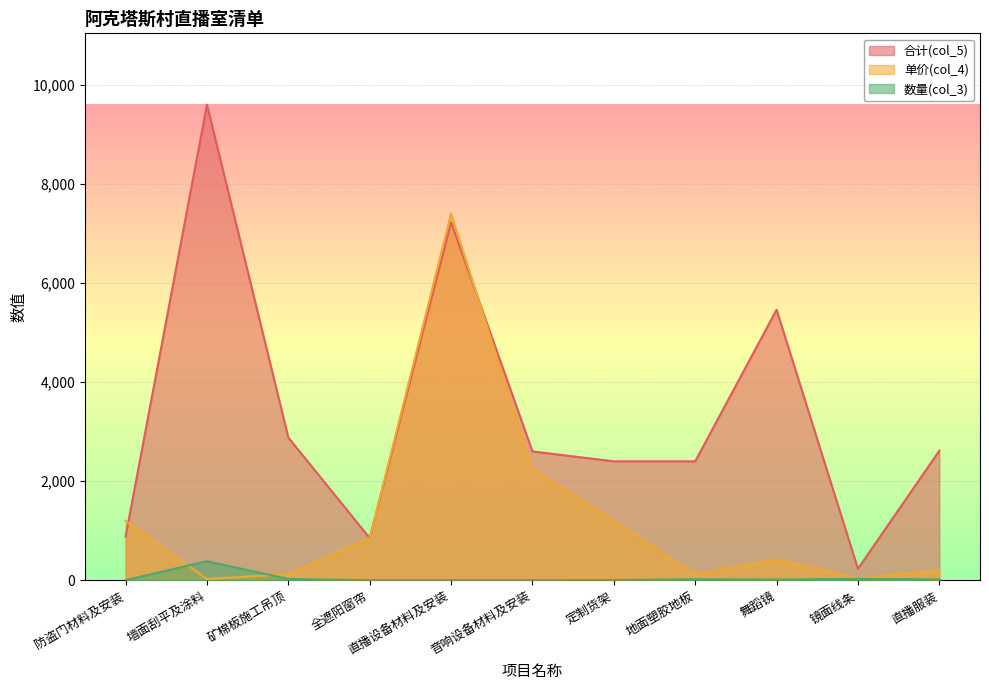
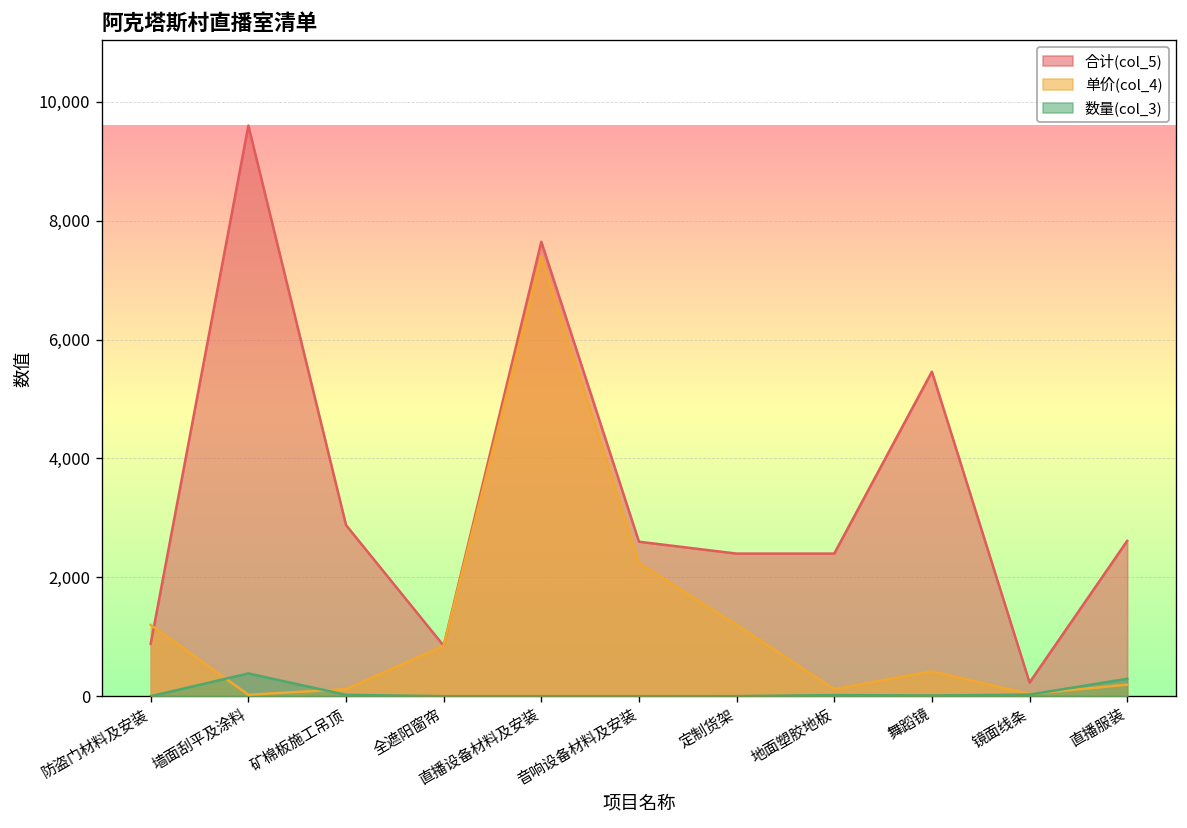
  {
    "合计(col_5)": {
      "防盗门材料及安装": "900",
      "墙面刮平及涂料": "9,600",
      "矿棉板施工吊顶": "2,900",
-     "直播设备材料及安装": "7,200",
+     "直播设备材料及安装": "7,600",
      "音响设备材料及安装": "2,600",
      "定制货架": "2,400",
      "地面塑胶地板": "2,400",
      "舞蹈镜": "5,500",
      "镜面线条": "200",
      "直播服装": "2,600"
    },
    "单价(col_4)": {
      "防盗门材料及安装": "1,200",
      "墙面刮平及涂料": "0",
      "矿棉板施工吊顶": "100",
      "直播设备材料及安装": "7,400",
      "音响设备材料及安装": "2,200",
      "定制货架": "1,200",
      "地面塑胶地板": "100",
      "舞蹈镜": "400",
      "直播服装": "200"
    },
    "数量(col_3)": {
      "防盗门材料及安装": "0",
      "墙面刮平及涂料": "400",
      "矿棉板施工吊顶": "0",
      "全遮阳窗帘": "0",
      "直播设备材料及安装": "0",
      "音响设备材料及安装": "0",
      "定制货架": "0",
      "地面塑胶地板": "0",
      "舞蹈镜": "0",
-     "直播服装": "0"
+     "直播服装": "300"
    }
  }
